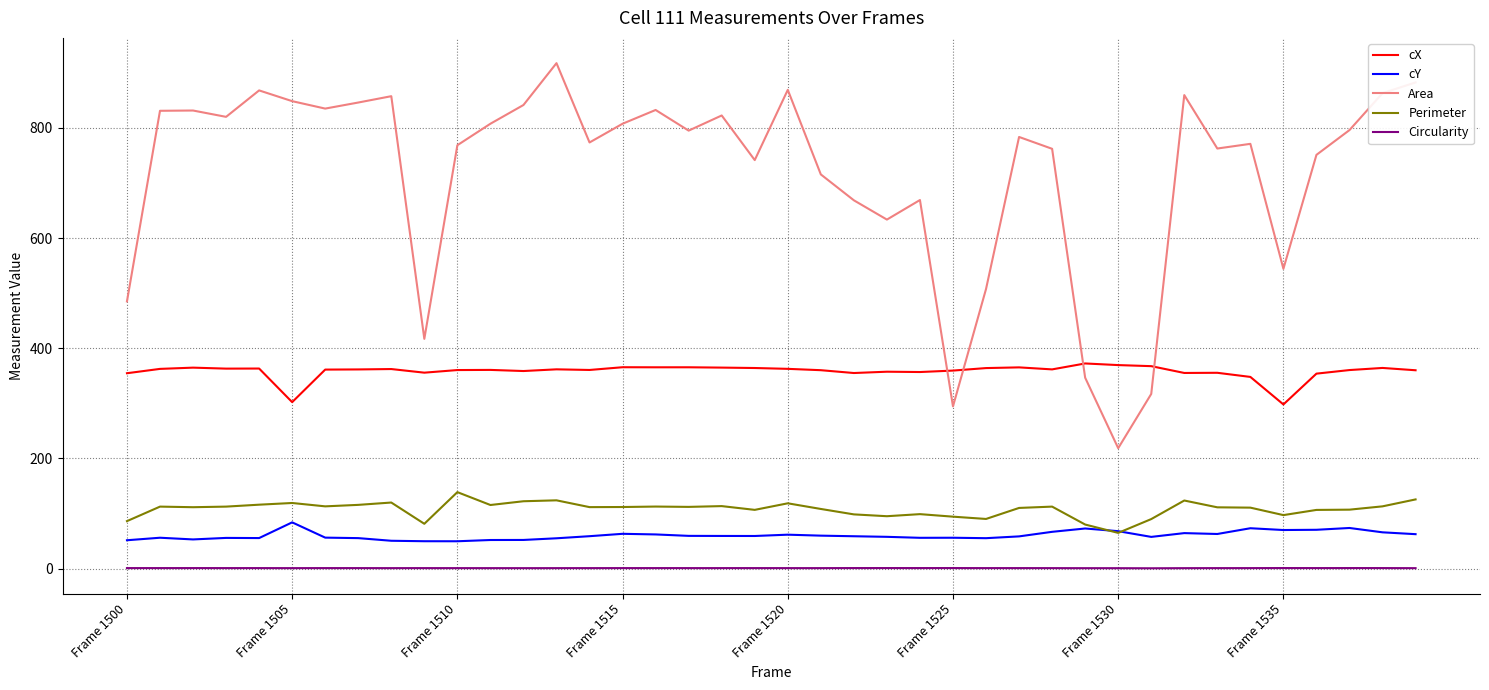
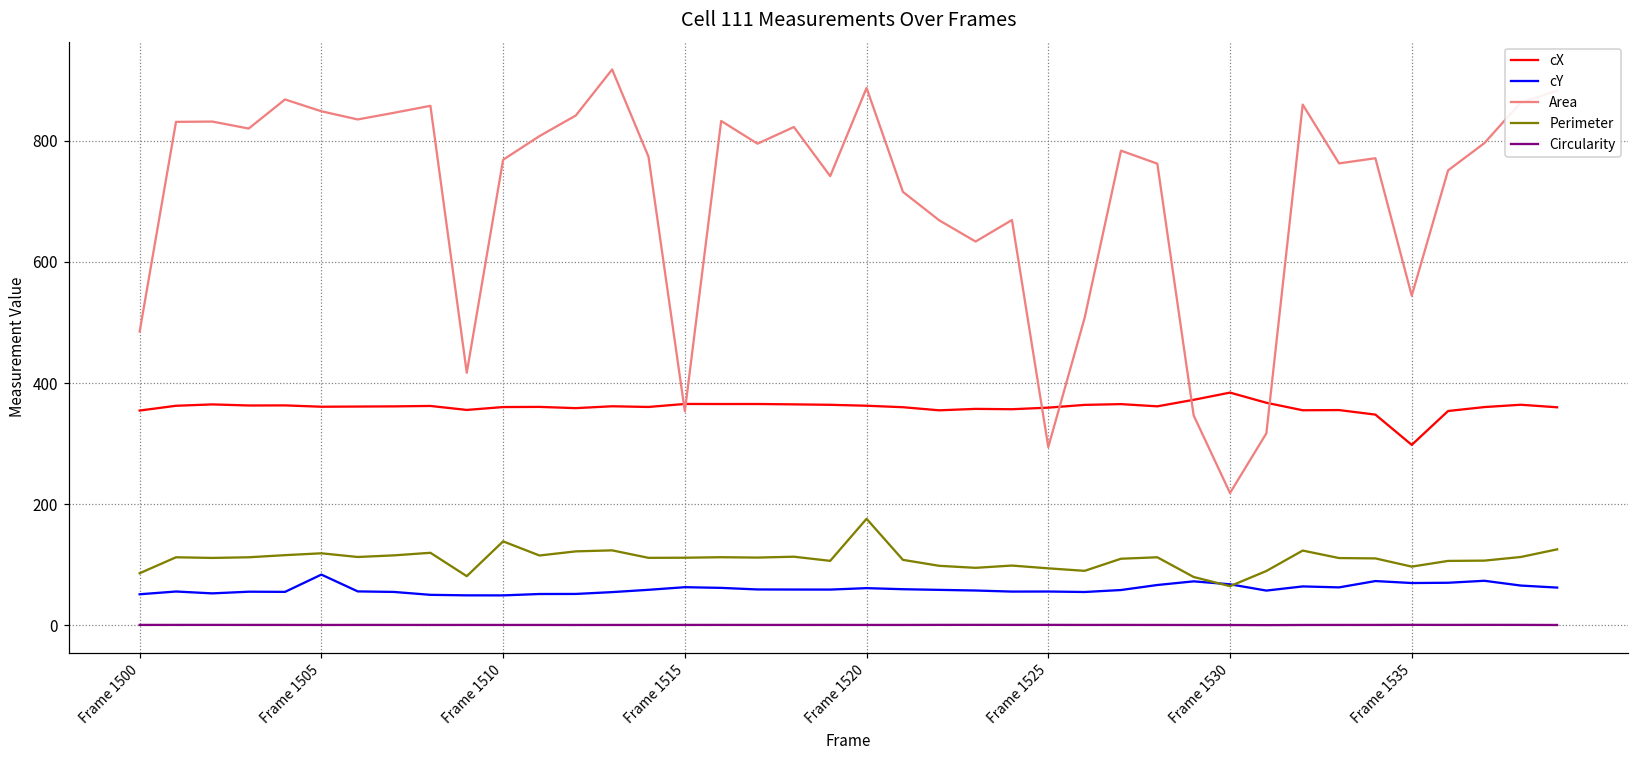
  {
    "cX": {
      "Frame 1500": 350,
-     "Frame 1505": 300,
+     "Frame 1505": 360,
      "Frame 1510": 360,
      "Frame 1515": 370,
      "Frame 1520": 360,
      "Frame 1525": 360,
-     "Frame 1530": 370,
+     "Frame 1530": 380,
      "Frame 1535": 300
    },
    "cY": {
      "Frame 1500": 50,
      "Frame 1505": 80,
      "Frame 1510": 50,
      "Frame 1515": 60,
      "Frame 1520": 60,
      "Frame 1525": 60,
      "Frame 1535": 70
    },
    "Area": {
      "Frame 1500": 490,
      "Frame 1505": 850,
      "Frame 1510": 770,
-     "Frame 1515": 810,
-     "Frame 1520": 870,
+     "Frame 1515": 350,
+     "Frame 1520": 890,
      "Frame 1525": 290,
      "Frame 1530": 220,
      "Frame 1535": 540
    },
    "Perimeter": {
      "Frame 1500": 90,
      "Frame 1505": 120,
      "Frame 1510": 140,
      "Frame 1515": 110,
-     "Frame 1520": 120,
+     "Frame 1520": 180,
      "Frame 1525": 90,
      "Frame 1535": 100
    },
    "Circularity": {
      "Frame 1500": 0,
      "Frame 1505": 0,
      "Frame 1510": 0,
      "Frame 1515": 0,
      "Frame 1520": 0,
      "Frame 1525": 0,
      "Frame 1530": 0,
      "Frame 1535": 0
    }
  }
